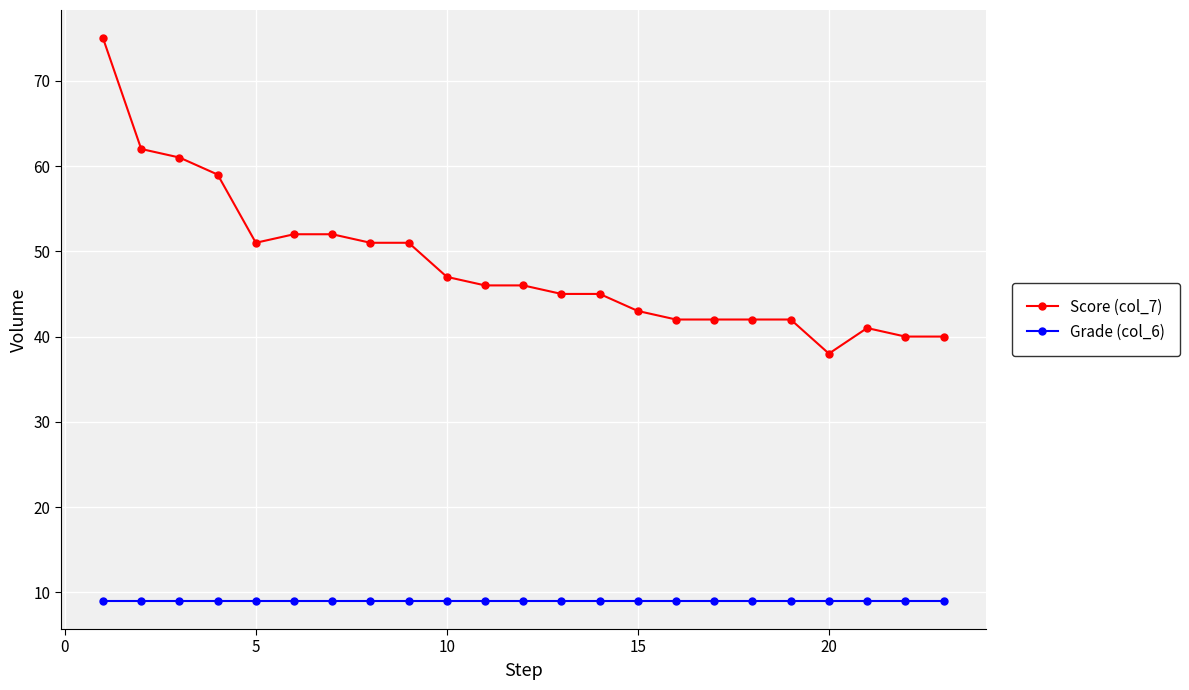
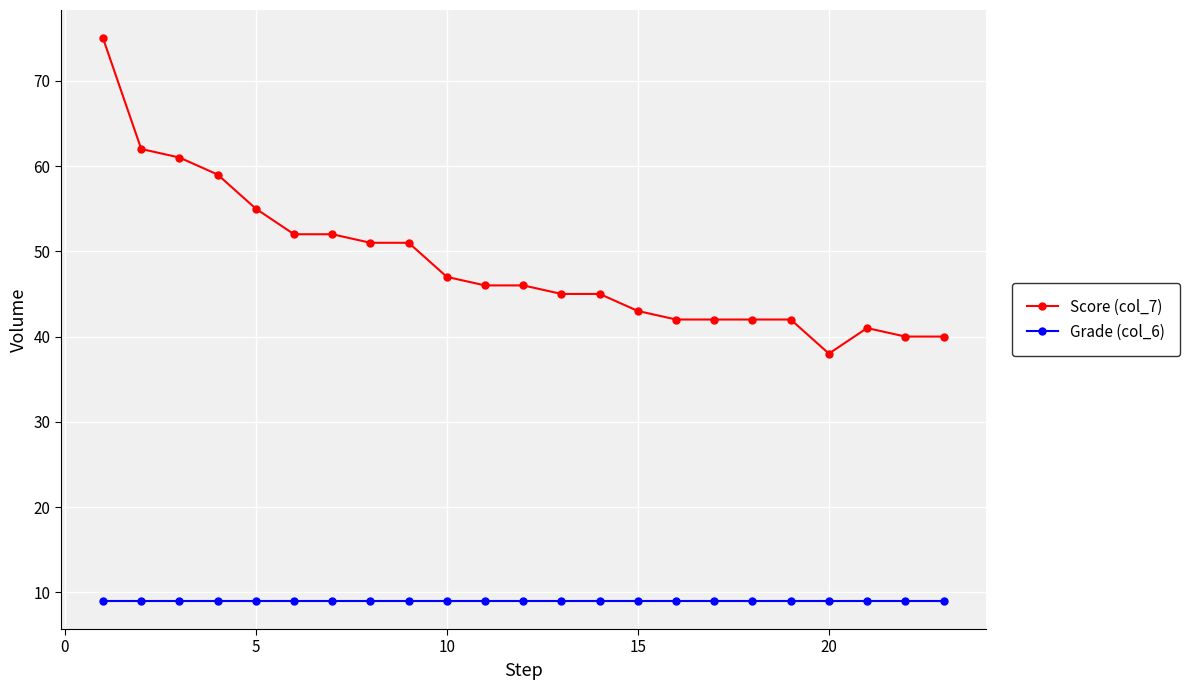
  {
    "Score (col_7)": {
-     "5": 51,
+     "5": 55,
      "10": 47,
      "15": 43,
      "20": 38
    },
    "Grade (col_6)": {
      "5": 9,
      "10": 9,
      "15": 9,
      "20": 9
    }
  }
